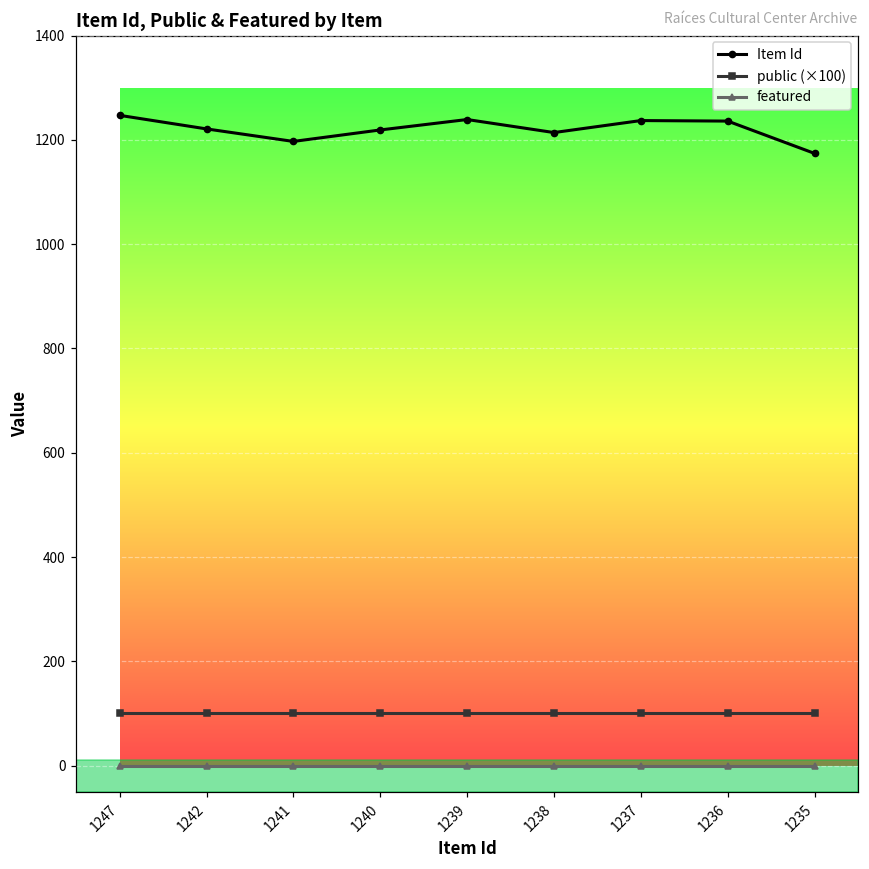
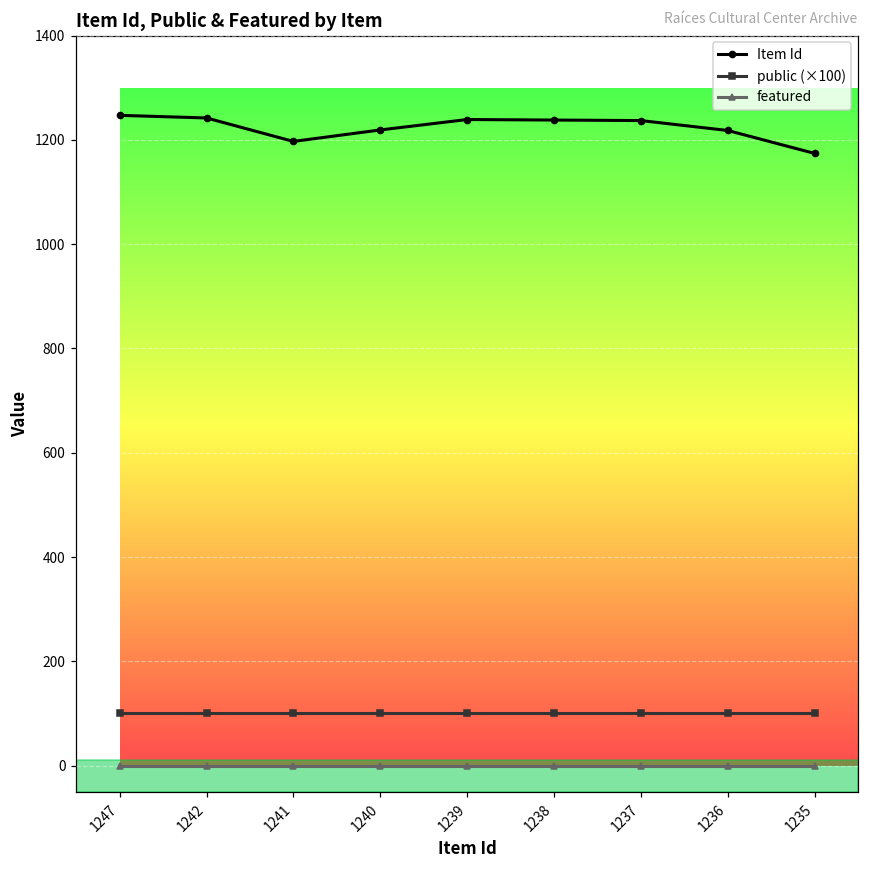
  {
    "Item Id": {
      "1247": 1250,
-     "1242": 1220,
+     "1242": 1240,
      "1241": 1200,
      "1240": 1220,
      "1239": 1240,
-     "1238": 1210,
+     "1238": 1240,
      "1237": 1240,
-     "1236": 1240,
+     "1236": 1220,
      "1235": 1170
    },
    "public (×100)": {
      "1247": 100,
      "1242": 100,
      "1241": 100,
      "1240": 100,
      "1239": 100,
      "1238": 100,
      "1237": 100,
      "1236": 100,
      "1235": 100
    }
  }
